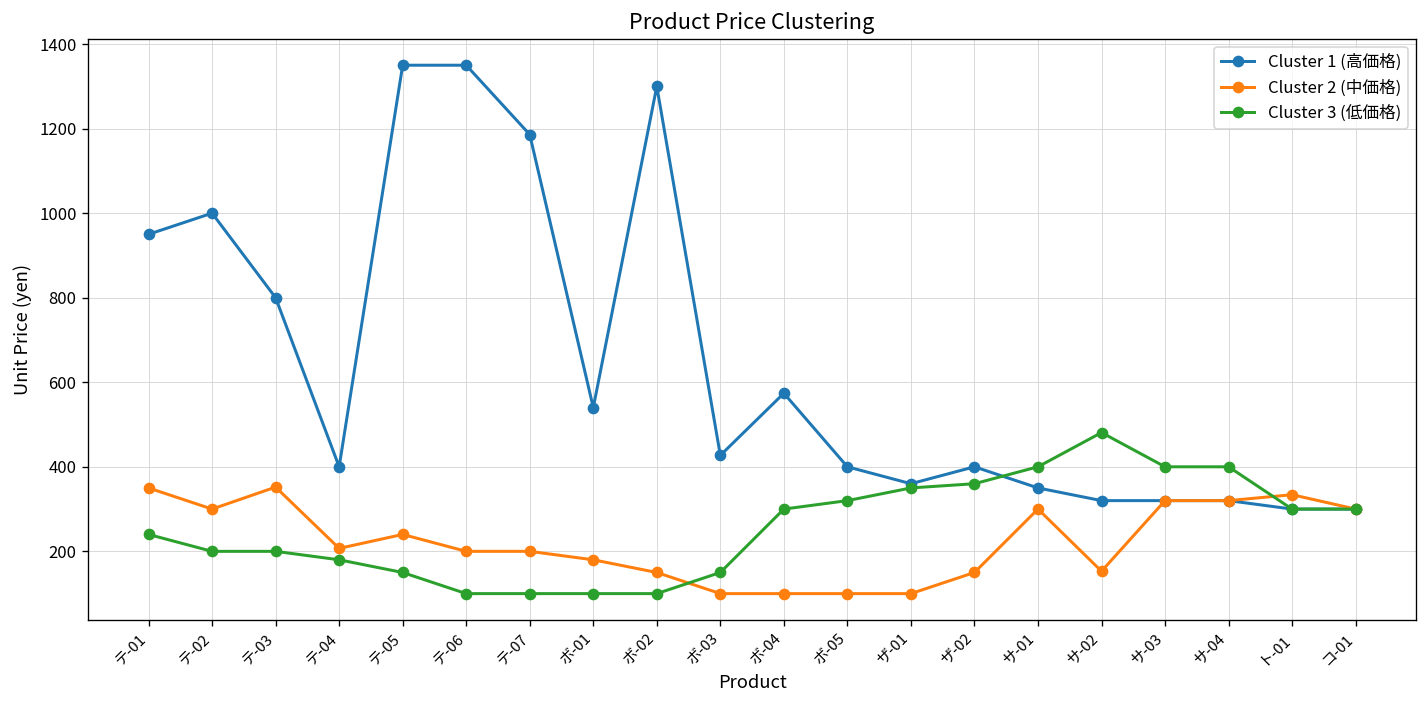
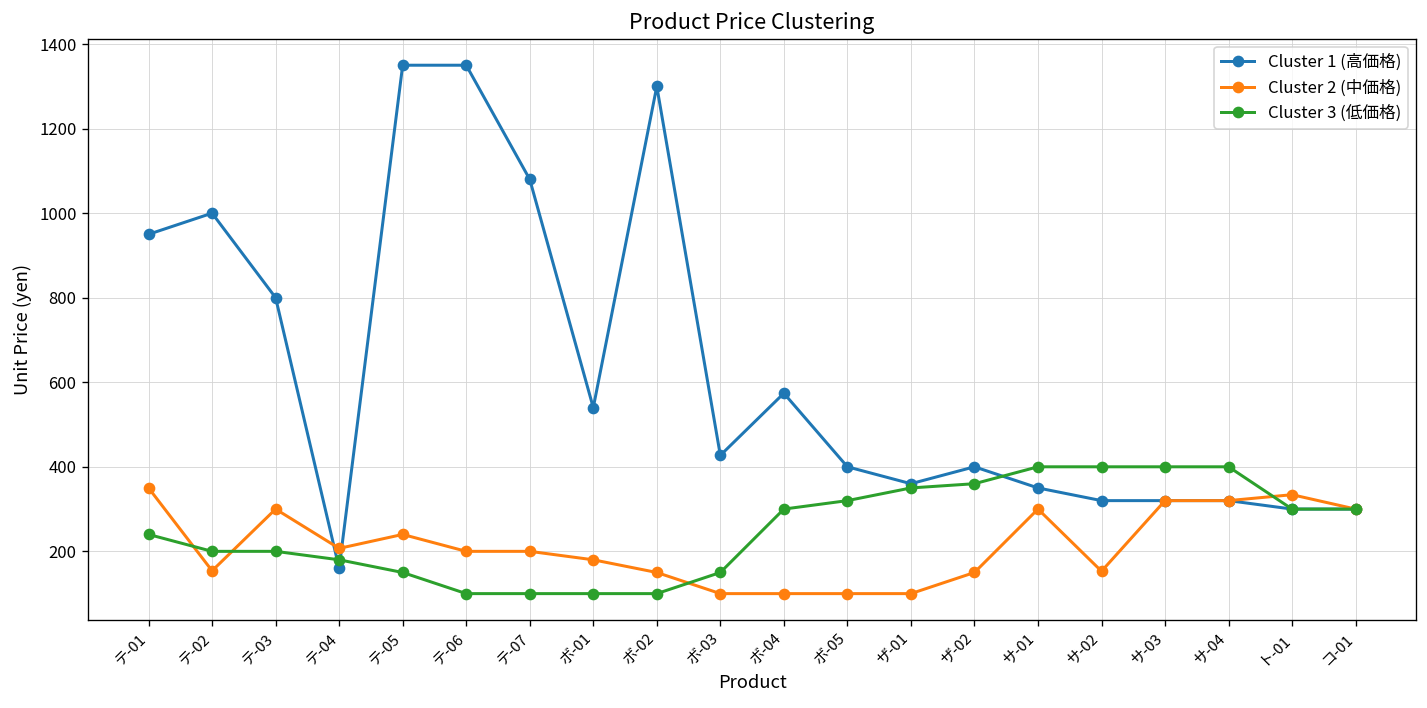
  {
    "Cluster 1 (高価格)": {
      "テ-01": 950,
      "テ-02": 1000,
      "テ-03": 800,
-     "テ-04": 400,
+     "テ-04": 160,
      "テ-05": 1350,
      "テ-06": 1350,
-     "テ-07": 1190,
+     "テ-07": 1080,
      "ボ-01": 540,
      "ボ-02": 1300,
      "ボ-03": 430,
      "ボ-04": 570,
      "ボ-05": 400,
      "ザ-01": 360,
      "ザ-02": 400,
      "サ-01": 350,
      "サ-02": 320
    },
    "Cluster 2 (中価格)": {
      "テ-01": 350,
-     "テ-02": 300,
-     "テ-03": 350,
+     "テ-02": 150,
+     "テ-03": 300,
      "テ-04": 210,
      "テ-05": 240,
      "テ-06": 200,
      "テ-07": 200,
      "ボ-01": 180,
      "ボ-02": 150,
      "ボ-03": 100,
      "ボ-04": 100,
      "ボ-05": 100,
      "ザ-01": 100,
      "ザ-02": 150,
      "サ-01": 300,
      "サ-02": 150,
      "ト-01": 330
    },
    "Cluster 3 (低価格)": {
      "テ-01": 240,
      "テ-02": 200,
      "テ-03": 200,
      "テ-04": 180,
      "テ-05": 150,
      "テ-06": 100,
      "テ-07": 100,
      "ボ-01": 100,
      "ボ-02": 100,
      "ボ-03": 150,
      "ボ-04": 300,
      "ボ-05": 320,
      "ザ-01": 350,
      "ザ-02": 360,
      "サ-01": 400,
-     "サ-02": 480,
+     "サ-02": 400,
      "サ-03": 400,
      "サ-04": 400
    }
  }
